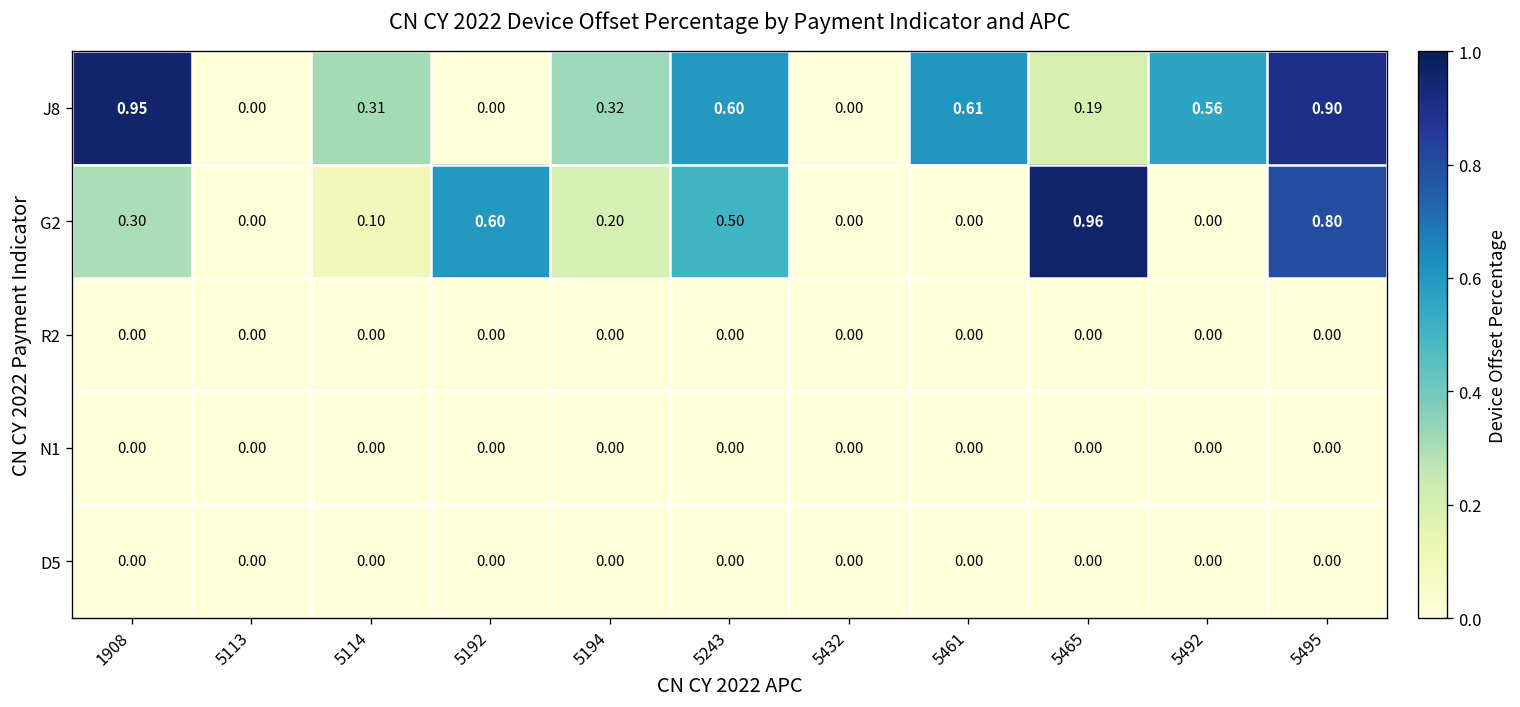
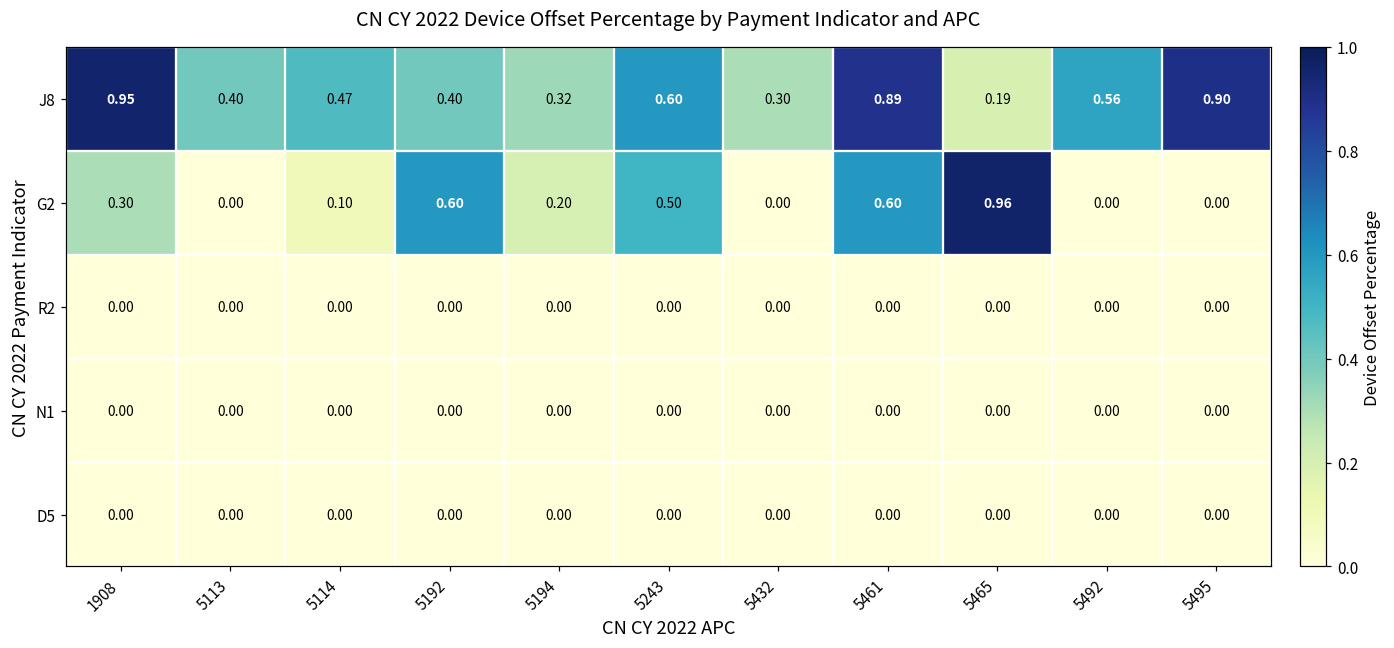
  {
    "J8": {
      "1908": 0.95,
-     "5113": 0.00,
-     "5114": 0.31,
-     "5192": 0.00,
+     "5113": 0.40,
+     "5114": 0.47,
+     "5192": 0.40,
      "5194": 0.32,
      "5243": 0.60,
-     "5432": 0.00,
-     "5461": 0.61,
+     "5432": 0.30,
+     "5461": 0.89,
      "5465": 0.19,
      "5492": 0.56,
      "5495": 0.90
    },
    "G2": {
      "1908": 0.30,
      "5113": 0.00,
      "5114": 0.10,
      "5192": 0.60,
      "5194": 0.20,
      "5243": 0.50,
      "5432": 0.00,
-     "5461": 0.00,
+     "5461": 0.60,
      "5465": 0.96,
      "5492": 0.00,
-     "5495": 0.80
+     "5495": 0.00
    },
    "R2": {
      "1908": 0.00,
      "5113": 0.00,
      "5114": 0.00,
      "5192": 0.00,
      "5194": 0.00,
      "5243": 0.00,
      "5432": 0.00,
      "5461": 0.00,
      "5465": 0.00,
      "5492": 0.00,
      "5495": 0.00
    },
    "N1": {
      "1908": 0.00,
      "5113": 0.00,
      "5114": 0.00,
      "5192": 0.00,
      "5194": 0.00,
      "5243": 0.00,
      "5432": 0.00,
      "5461": 0.00,
      "5465": 0.00,
      "5492": 0.00,
      "5495": 0.00
    },
    "D5": {
      "1908": 0.00,
      "5113": 0.00,
      "5114": 0.00,
      "5192": 0.00,
      "5194": 0.00,
      "5243": 0.00,
      "5432": 0.00,
      "5461": 0.00,
      "5465": 0.00,
      "5492": 0.00,
      "5495": 0.00
    }
  }
